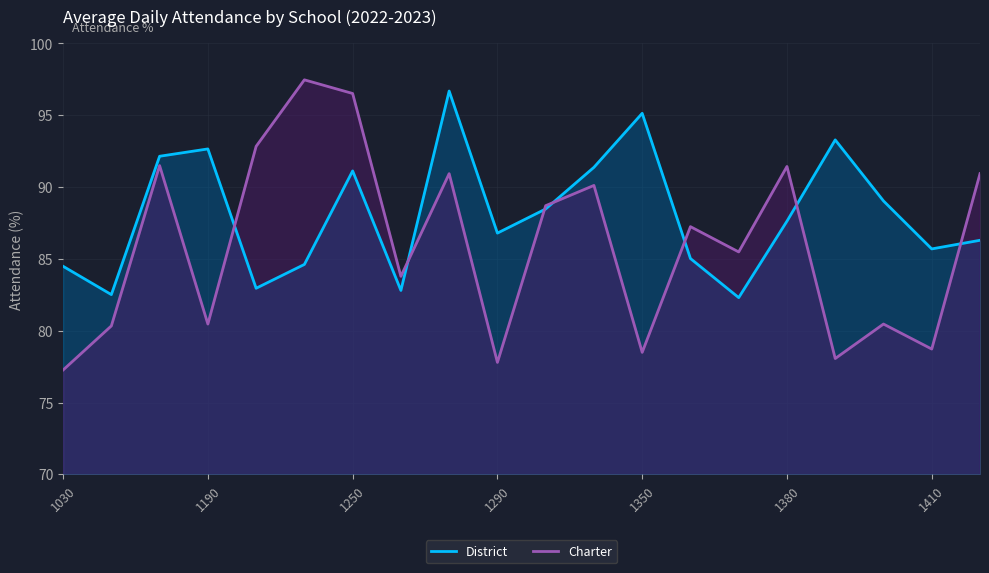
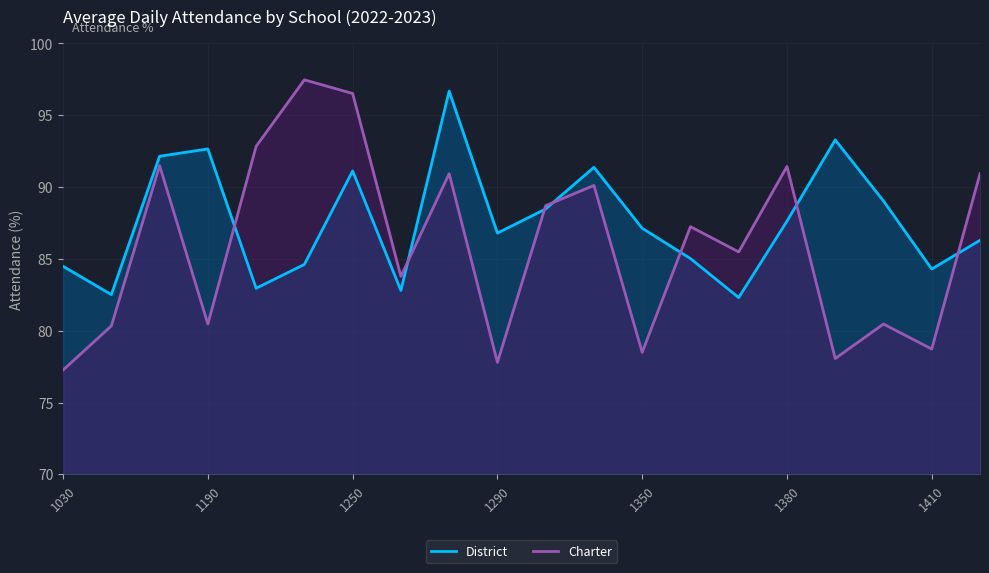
  {
    "District": {
      "1030": 84.5,
      "1190": 92.7,
      "1250": 91.1,
      "1290": 86.8,
-     "1350": 95.1,
+     "1350": 87.1,
      "1380": 87.6,
-     "1410": 85.7
+     "1410": 84.3
    },
    "Charter": {
      "1030": 77.3,
      "1190": 80.5,
      "1250": 96.5,
      "1290": 77.8,
      "1350": 78.5,
      "1380": 91.4,
      "1410": 78.7
    }
  }
